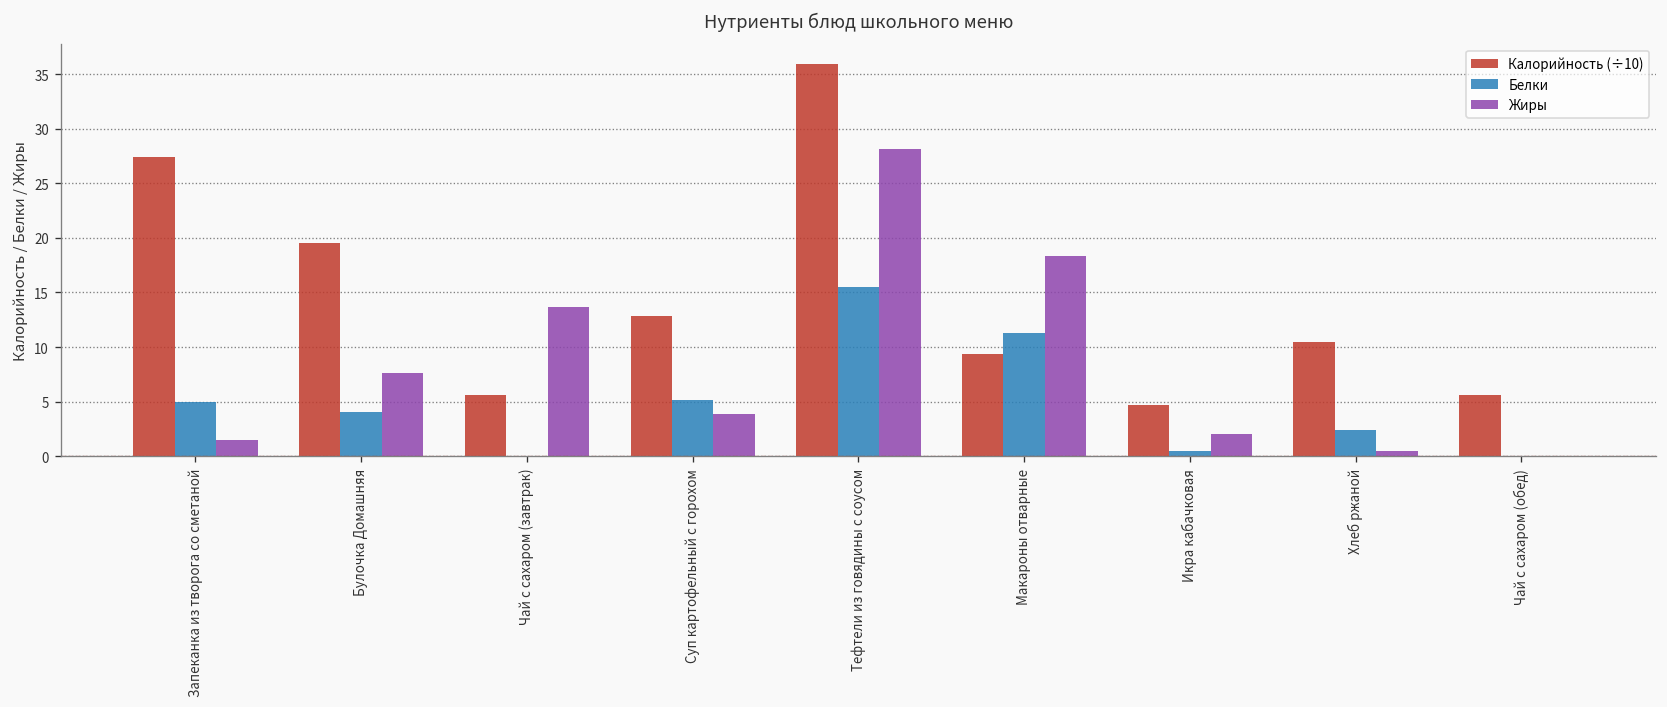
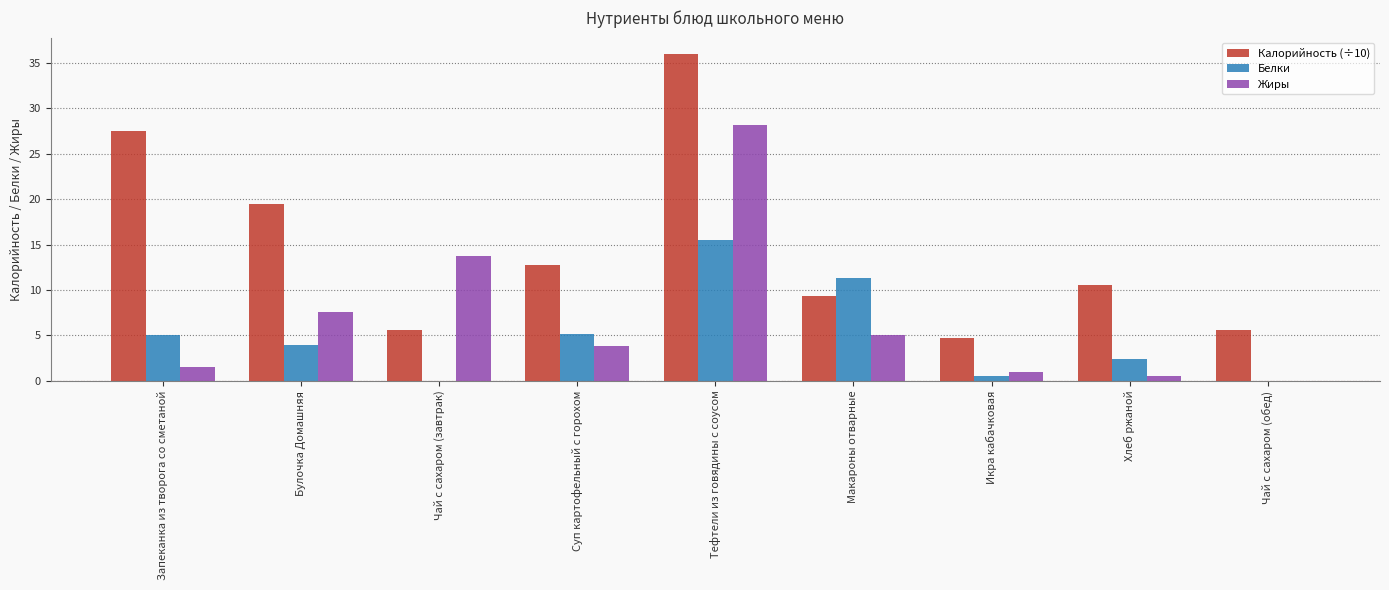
  {
    "Калорийность (÷10)": {
      "Запеканка из творога со сметаной": 27,
      "Булочка Домашняя": 20,
      "Чай с сахаром (завтрак)": 6,
      "Суп картофельный с горохом": 13,
      "Тефтели из говядины с соусом": 36,
      "Макароны отварные": 9,
      "Икра кабачковая": 5,
      "Хлеб ржаной": 11,
      "Чай с сахаром (обед)": 6
    },
    "Белки": {
      "Запеканка из творога со сметаной": 5,
      "Булочка Домашняя": 4,
      "Чай с сахаром (завтрак)": 0,
      "Суп картофельный с горохом": 5,
      "Тефтели из говядины с соусом": 16,
      "Макароны отварные": 11,
      "Икра кабачковая": 1,
      "Хлеб ржаной": 2,
      "Чай с сахаром (обед)": 0
    },
    "Жиры": {
      "Запеканка из творога со сметаной": 2,
      "Булочка Домашняя": 8,
      "Чай с сахаром (завтрак)": 14,
      "Суп картофельный с горохом": 4,
      "Тефтели из говядины с соусом": 28,
-     "Макароны отварные": 18,
-     "Икра кабачковая": 2,
+     "Макароны отварные": 5,
+     "Икра кабачковая": 1,
      "Хлеб ржаной": 1,
      "Чай с сахаром (обед)": 0
    }
  }
